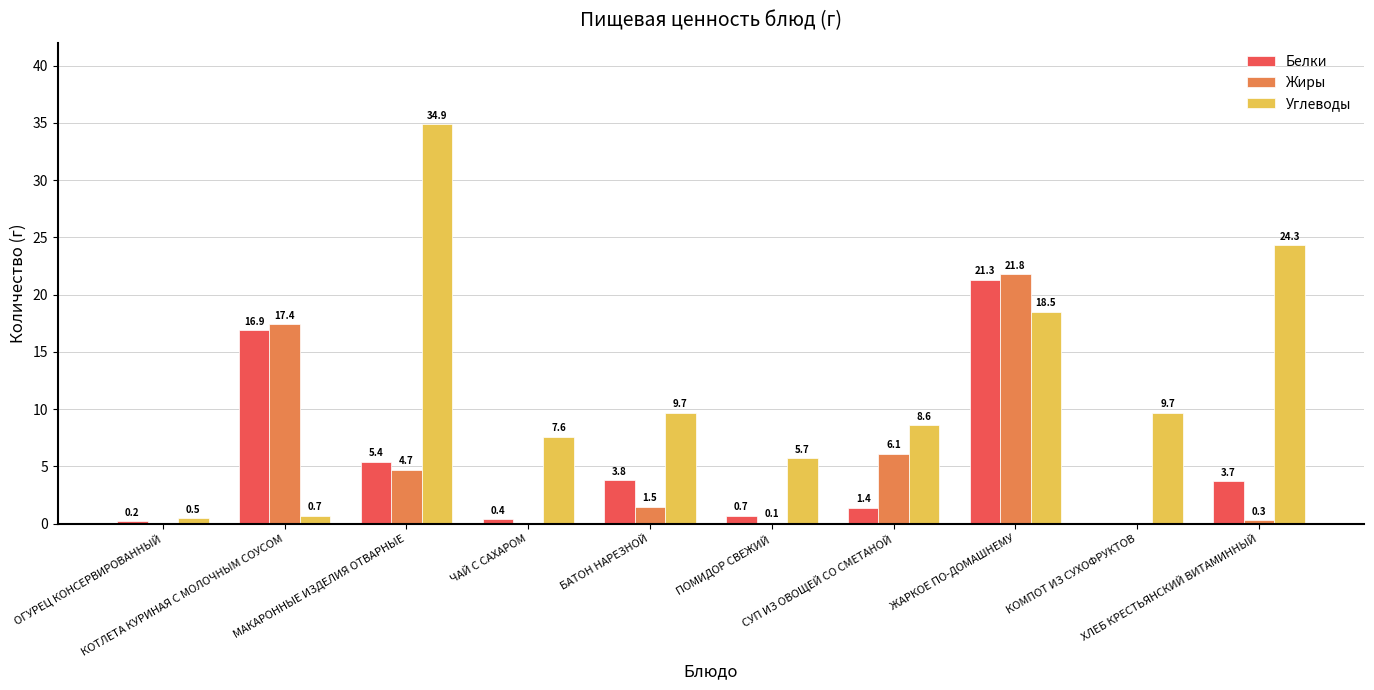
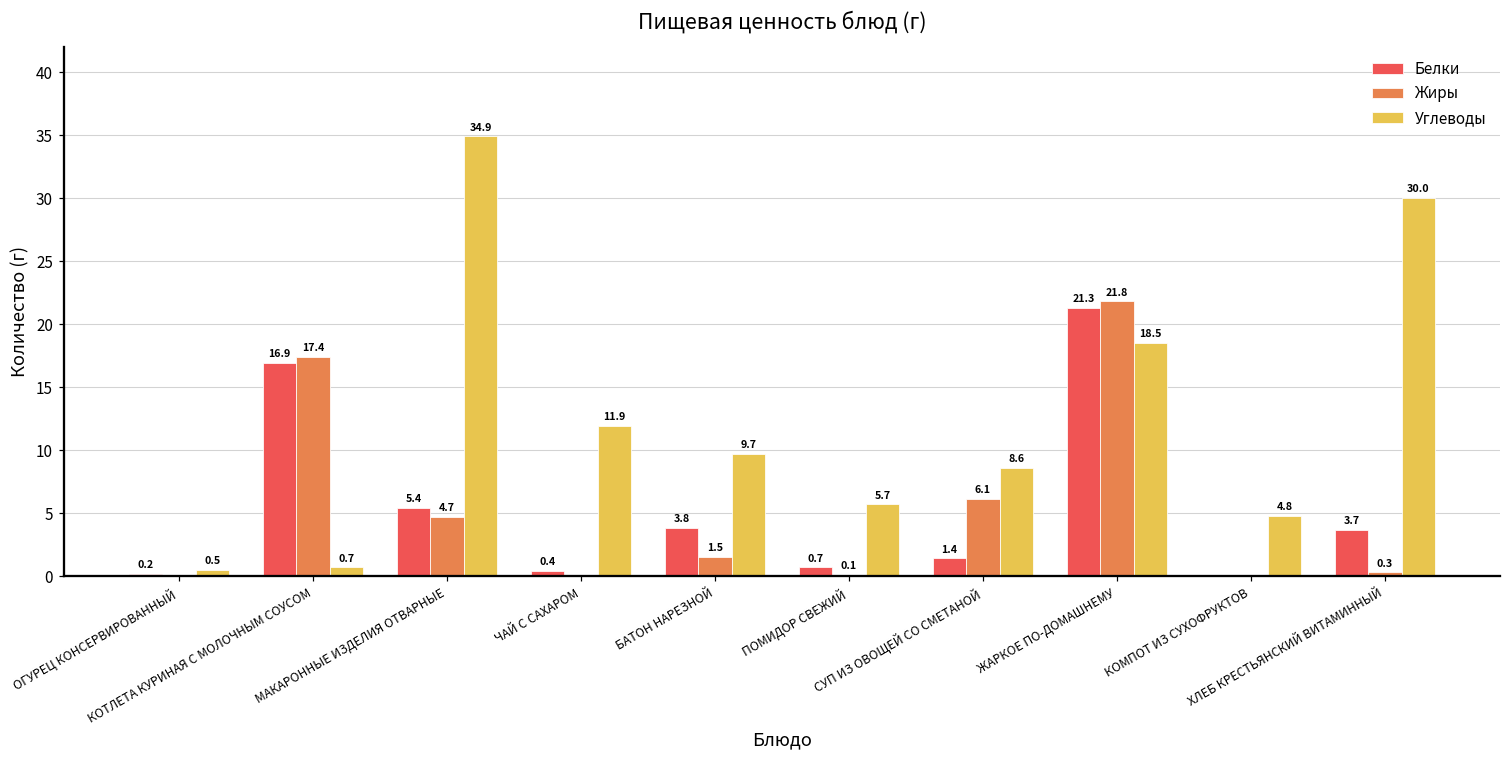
  {
    "Углеводы": {
      "ОГУРЕЦ КОНСЕРВИРОВАННЫЙ": 0.5,
      "КОТЛЕТА КУРИНАЯ С МОЛОЧНЫМ СОУСОМ": 0.7,
      "МАКАРОННЫЕ ИЗДЕЛИЯ ОТВАРНЫЕ": 34.9,
-     "ЧАЙ С САХАРОМ": 7.6,
+     "ЧАЙ С САХАРОМ": 11.9,
      "БАТОН НАРЕЗНОЙ": 9.7,
      "ПОМИДОР СВЕЖИЙ": 5.7,
      "СУП ИЗ ОВОЩЕЙ СО СМЕТАНОЙ": 8.6,
      "ЖАРКОЕ ПО-ДОМАШНЕМУ": 18.5,
-     "КОМПОТ ИЗ СУХОФРУКТОВ": 9.7,
-     "ХЛЕБ КРЕСТЬЯНСКИЙ ВИТАМИННЫЙ": 24.3
+     "КОМПОТ ИЗ СУХОФРУКТОВ": 4.8,
+     "ХЛЕБ КРЕСТЬЯНСКИЙ ВИТАМИННЫЙ": 30.0
    }
  }
